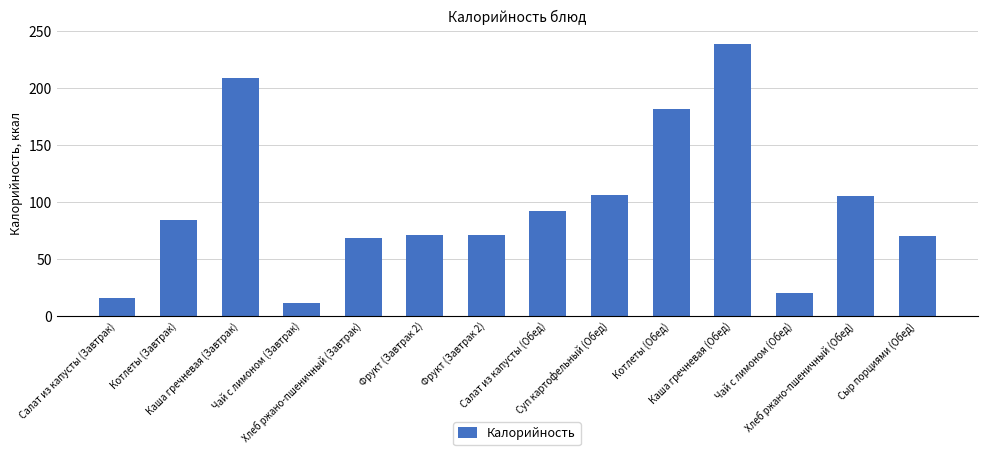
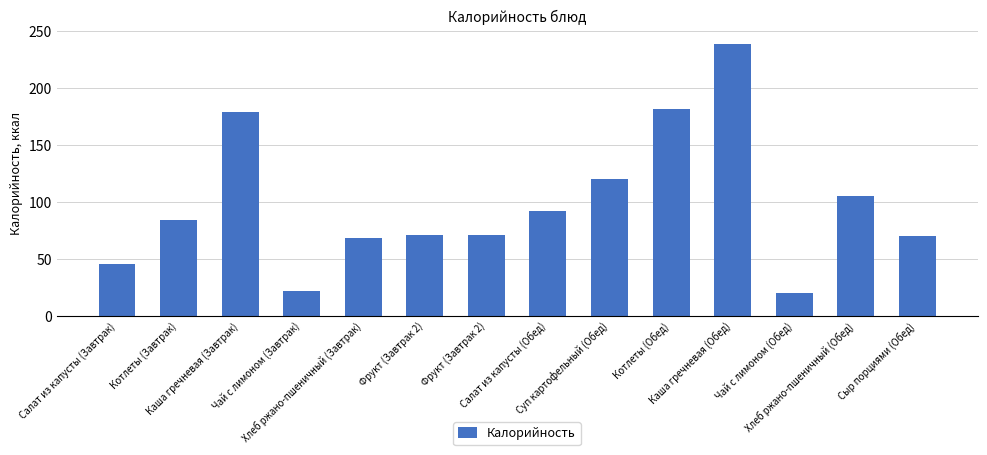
  {
-   "Салат из капусты (Завтрак)": 16,
+   "Салат из капусты (Завтрак)": 46,
    "Котлеты (Завтрак)": 84,
-   "Каша гречневая (Завтрак)": 209,
-   "Чай с лимоном (Завтрак)": 11,
+   "Каша гречневая (Завтрак)": 179,
+   "Чай с лимоном (Завтрак)": 22,
    "Хлеб ржано-пшеничный (Завтрак)": 68,
    "Салат из капусты (Обед)": 92,
-   "Суп картофельный (Обед)": 106,
+   "Суп картофельный (Обед)": 120,
    "Котлеты (Обед)": 182,
    "Каша гречневая (Обед)": 239,
    "Чай с лимоном (Обед)": 20,
    "Хлеб ржано-пшеничный (Обед)": 105,
    "Сыр порциями (Обед)": 70
  }
